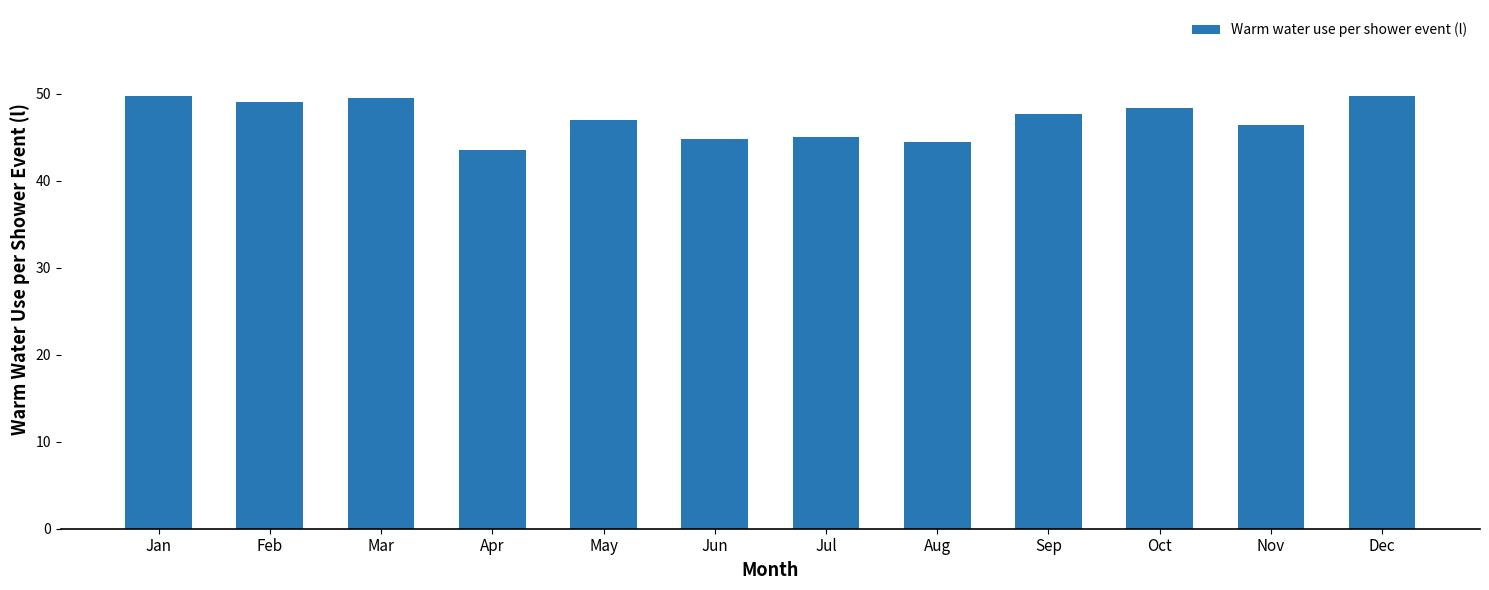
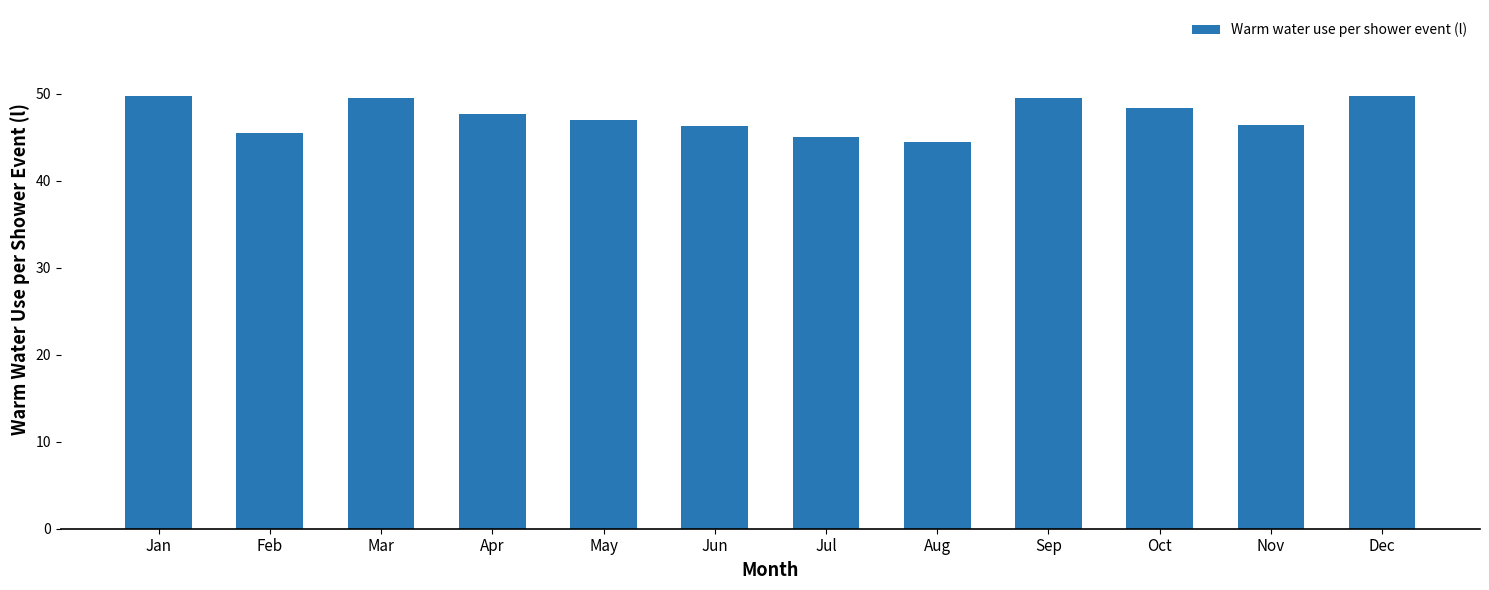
  {
    "Jan": 50,
-   "Feb": 49,
+   "Feb": 45,
    "Mar": 49,
-   "Apr": 44,
+   "Apr": 48,
    "May": 47,
-   "Jun": 45,
+   "Jun": 46,
    "Jul": 45,
    "Aug": 44,
-   "Sep": 48,
+   "Sep": 49,
    "Oct": 48,
    "Nov": 46,
    "Dec": 50
  }
